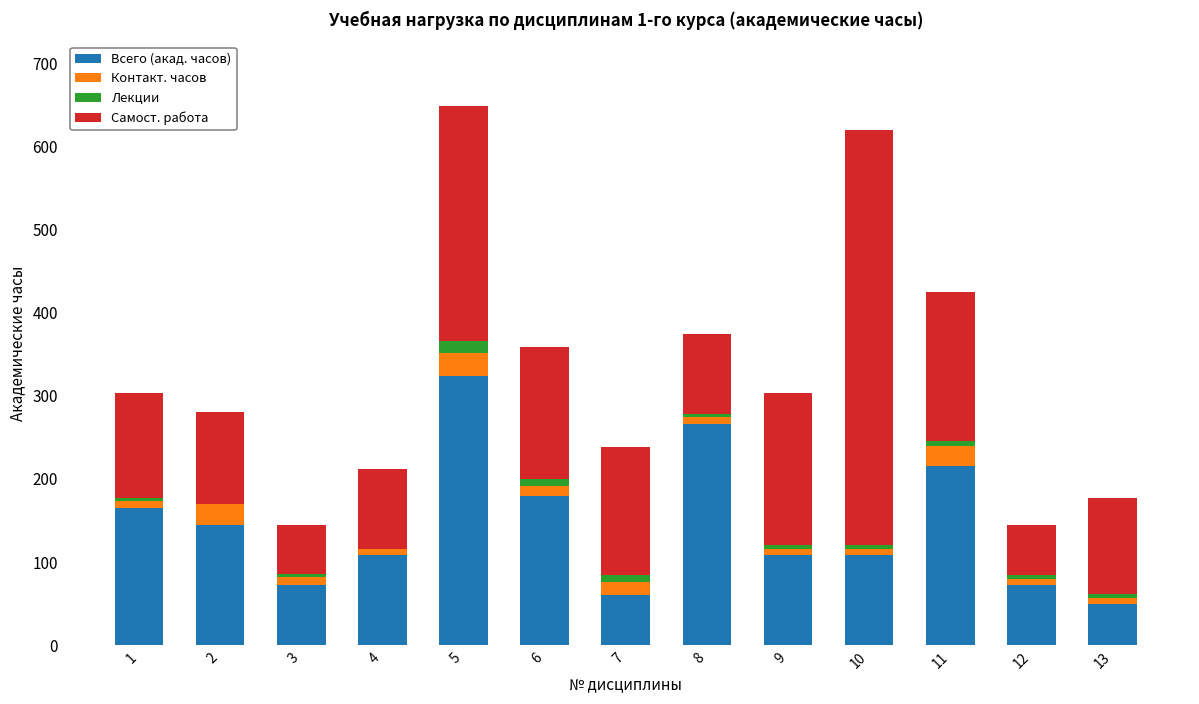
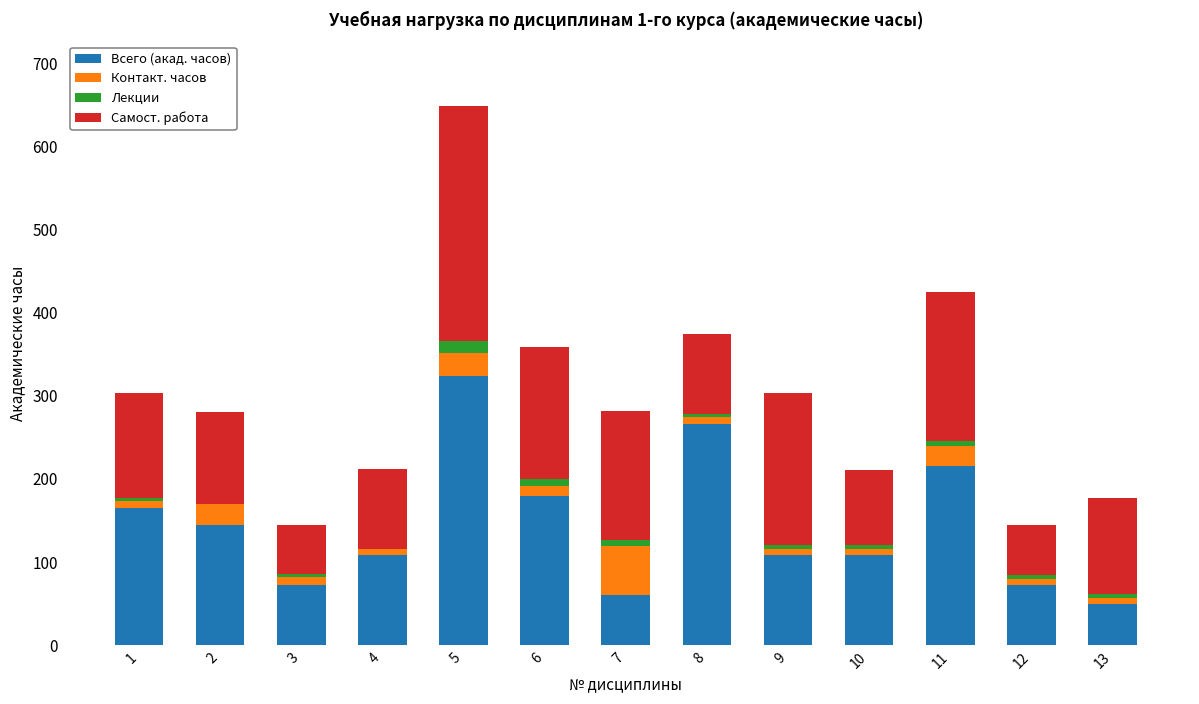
  {
    "Всего (акад. часов)": {
      "1": 170,
      "2": 140,
      "3": 70,
      "4": 110,
      "5": 320,
      "6": 180,
      "7": 60,
      "8": 270,
      "9": 110,
      "10": 110,
      "11": 220,
      "12": 70,
      "13": 50
    },
    "Контакт. часов": {
      "1": 10,
      "2": 30,
      "3": 10,
      "4": 10,
      "5": 30,
      "6": 10,
-     "7": 20,
+     "7": 60,
      "8": 10,
      "9": 10,
      "10": 10,
      "11": 20,
      "12": 10,
      "13": 10
    },
    "Лекции": {
      "1": 0,
      "2": 0,
      "3": 0,
      "4": 0,
      "5": 10,
      "6": 10,
      "7": 10,
      "8": 0,
      "9": 0,
      "10": 0,
      "11": 10,
      "12": 0,
      "13": 0
    },
    "Самост. работа": {
      "1": 130,
      "2": 110,
      "3": 60,
      "4": 100,
      "5": 280,
      "6": 160,
      "7": 160,
      "8": 100,
      "9": 180,
-     "10": 500,
+     "10": 90,
      "11": 180,
      "12": 60,
      "13": 120
    }
  }
